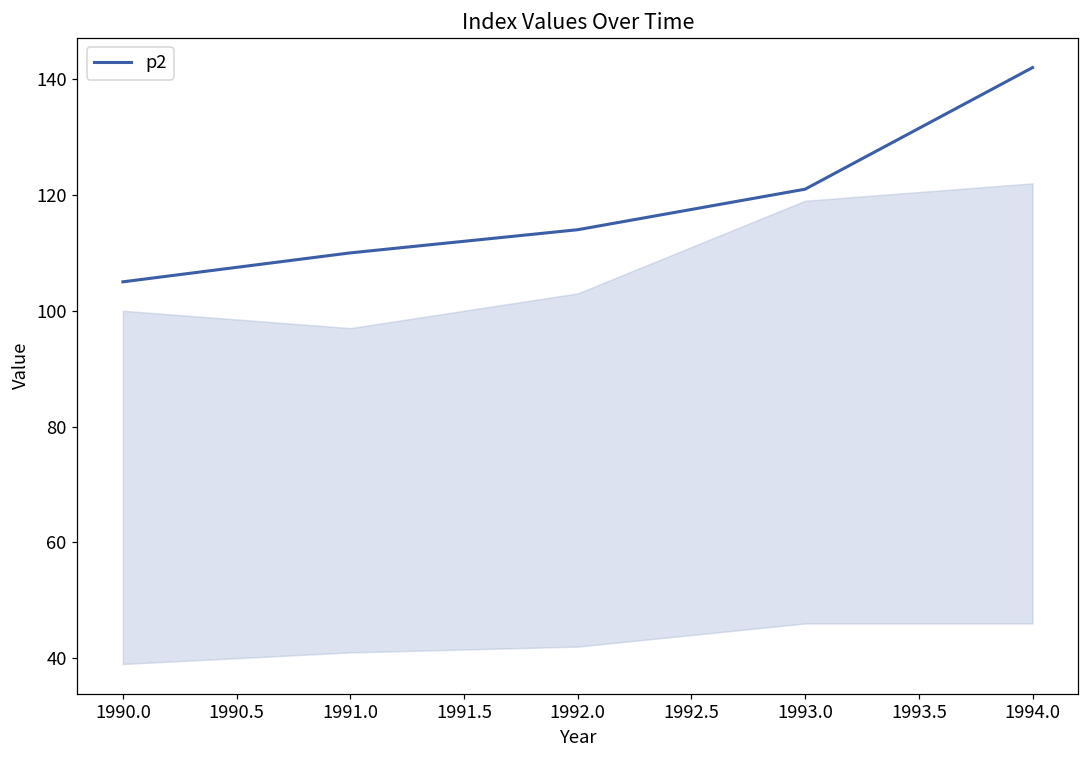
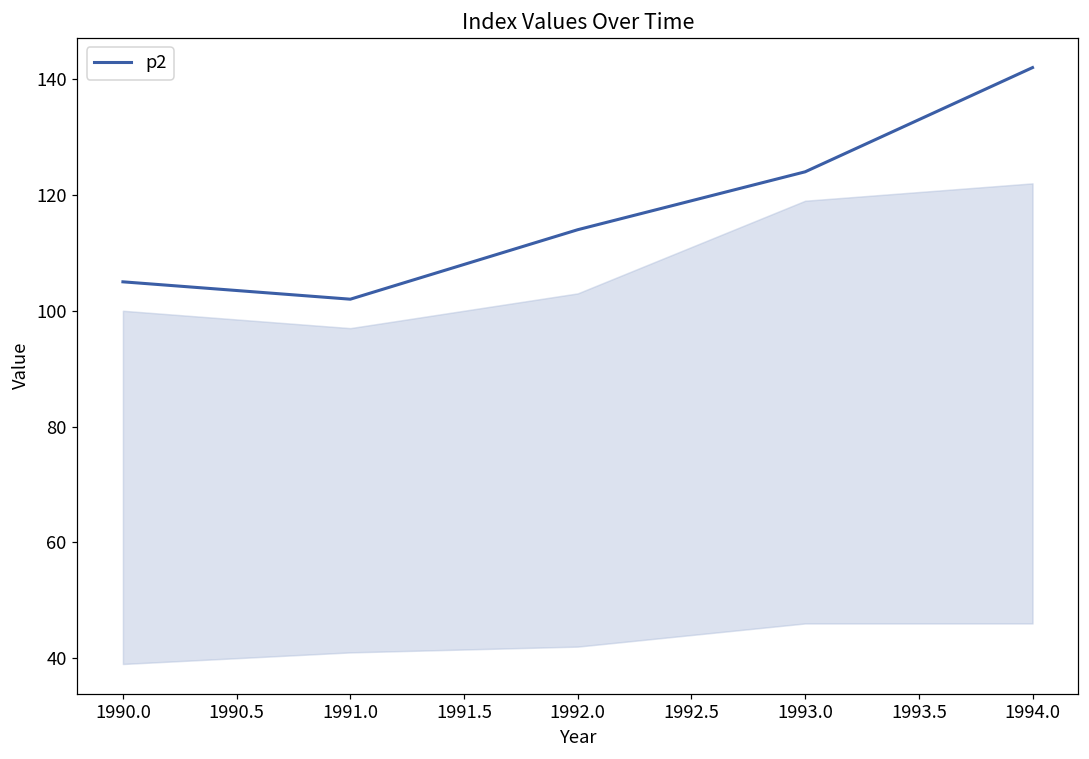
  {
    "p2": {
      "1990.0": 105,
-     "1991.0": 110,
+     "1991.0": 102,
      "1992.0": 114,
-     "1993.0": 121,
+     "1993.0": 124,
      "1994.0": 142
    }
  }
